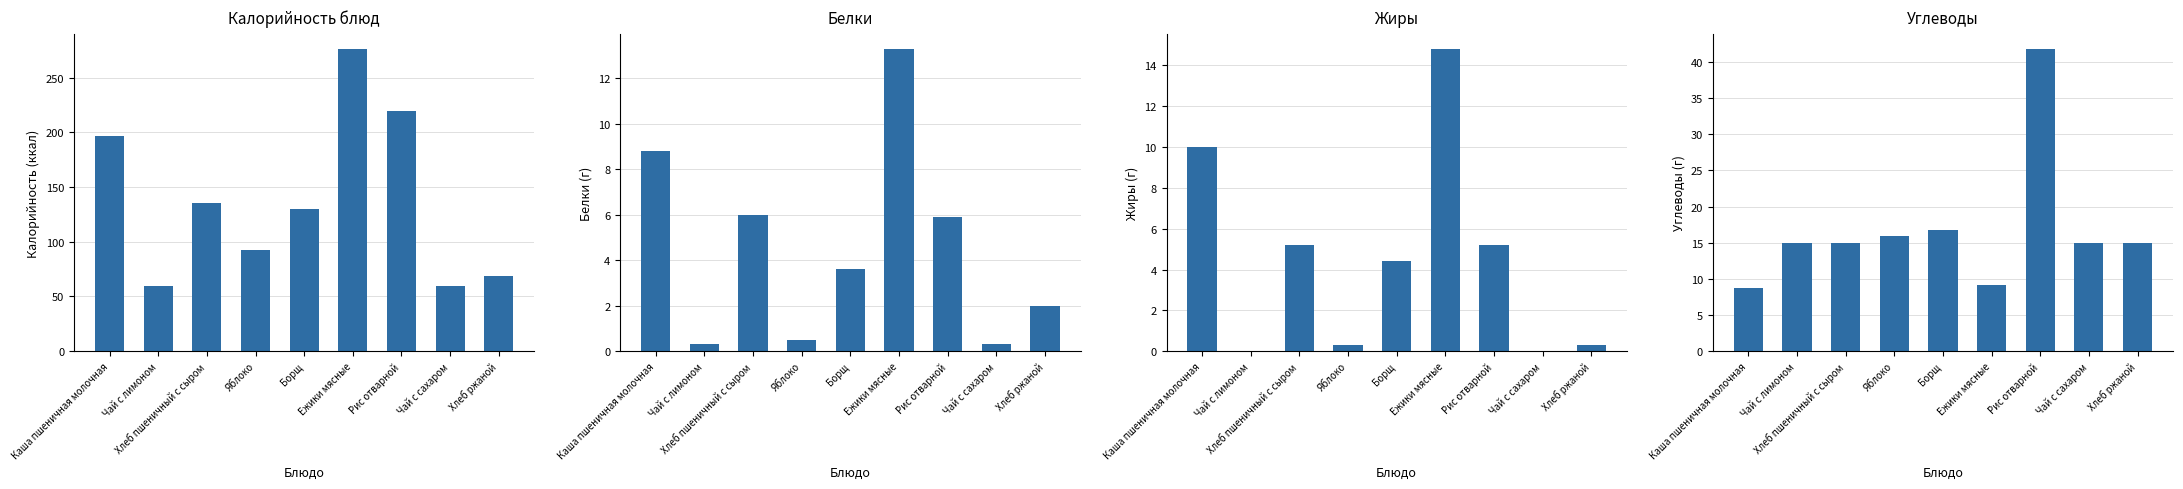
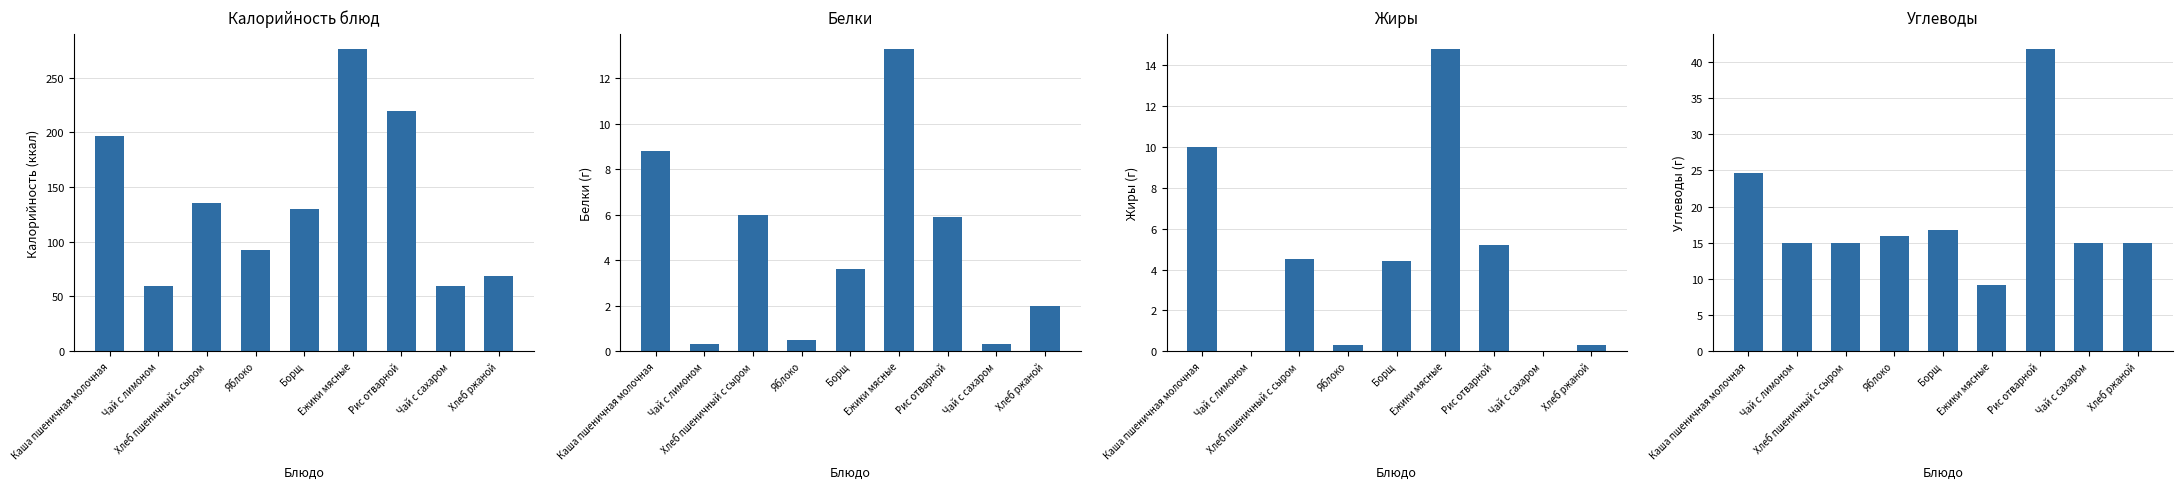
  {
    "Калорийность блюд": {
      "Каша пшеничная молочная": 196,
      "Чай с лимоном": 59,
      "Хлеб пшеничный с сыром": 136,
      "Яблоко": 92,
      "Борщ": 130,
      "Ежики мясные": 276,
      "Рис отварной": 219,
      "Чай с сахаром": 59,
      "Хлеб ржаной": 69
    },
    "Белки": {
      "Каша пшеничная молочная": 8.8,
      "Чай с лимоном": 0.3,
      "Хлеб пшеничный с сыром": 6.0,
      "Яблоко": 0.5,
      "Борщ": 3.6,
      "Ежики мясные": 13.3,
      "Рис отварной": 5.9,
      "Чай с сахаром": 0.3,
      "Хлеб ржаной": 2.0
    },
    "Жиры": {
      "Каша пшеничная молочная": 10.0,
      "Чай с лимоном": 0.0,
-     "Хлеб пшеничный с сыром": 5.2,
+     "Хлеб пшеничный с сыром": 4.5,
      "Яблоко": 0.3,
      "Борщ": 4.4,
      "Ежики мясные": 14.8,
      "Рис отварной": 5.2,
      "Чай с сахаром": 0.0,
      "Хлеб ржаной": 0.3
    },
    "Углеводы": {
-     "Каша пшеничная молочная": 9,
+     "Каша пшеничная молочная": 25,
      "Чай с лимоном": 15,
      "Хлеб пшеничный с сыром": 15,
      "Яблоко": 16,
      "Борщ": 17,
      "Ежики мясные": 9,
      "Рис отварной": 42,
      "Чай с сахаром": 15,
      "Хлеб ржаной": 15
    }
  }
